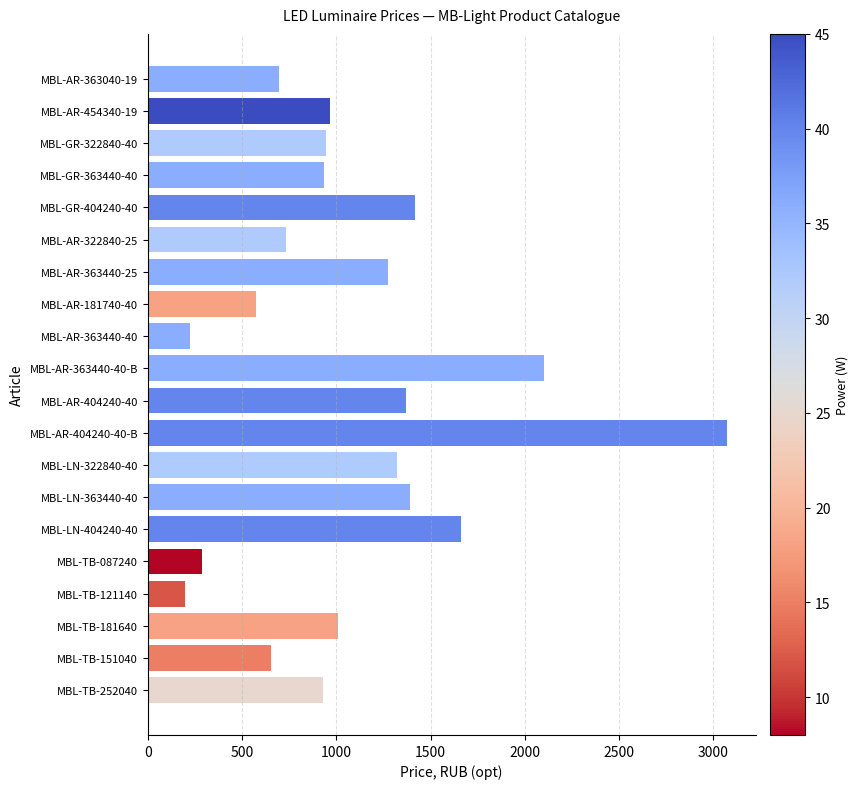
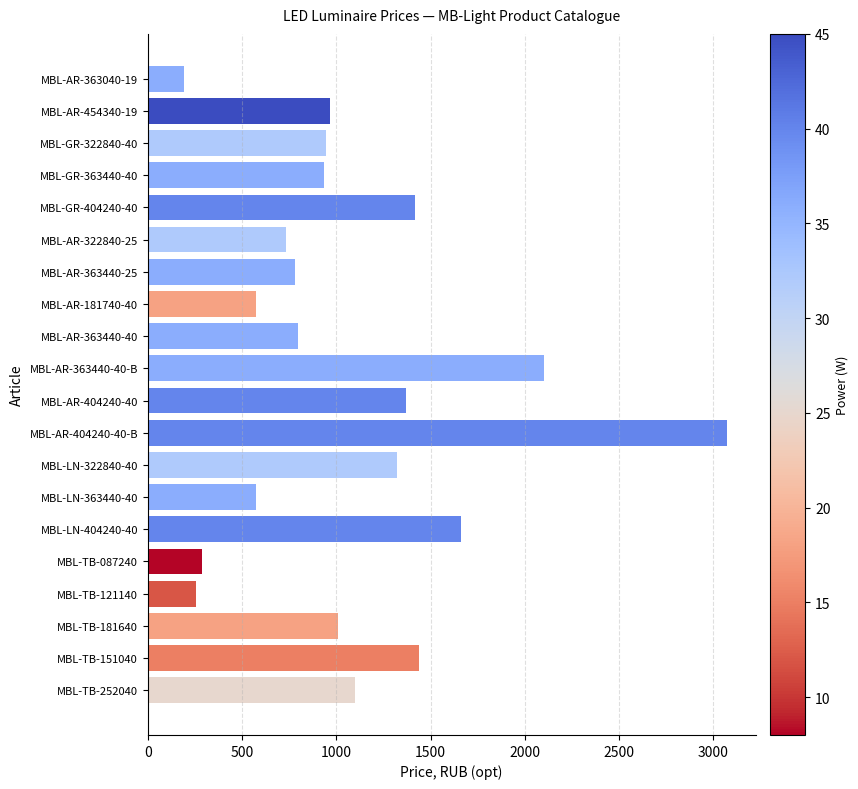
  {
-   "MBL-AR-363040-19": 700,
+   "MBL-AR-363040-19": 190,
    "MBL-AR-454340-19": 970,
    "MBL-GR-322840-40": 940,
    "MBL-GR-363440-40": 940,
    "MBL-GR-404240-40": 1420,
    "MBL-AR-322840-25": 740,
-   "MBL-AR-363440-25": 1280,
+   "MBL-AR-363440-25": 780,
    "MBL-AR-181740-40": 570,
-   "MBL-AR-363440-40": 230,
+   "MBL-AR-363440-40": 800,
    "MBL-AR-363440-40-B": 2100,
    "MBL-AR-404240-40": 1370,
    "MBL-AR-404240-40-B": 3070,
    "MBL-LN-322840-40": 1320,
-   "MBL-LN-363440-40": 1390,
+   "MBL-LN-363440-40": 580,
    "MBL-LN-404240-40": 1660,
    "MBL-TB-087240": 290,
-   "MBL-TB-121140": 200,
+   "MBL-TB-121140": 260,
    "MBL-TB-181640": 1010,
-   "MBL-TB-151040": 660,
-   "MBL-TB-252040": 930
+   "MBL-TB-151040": 1440,
+   "MBL-TB-252040": 1100
  }
